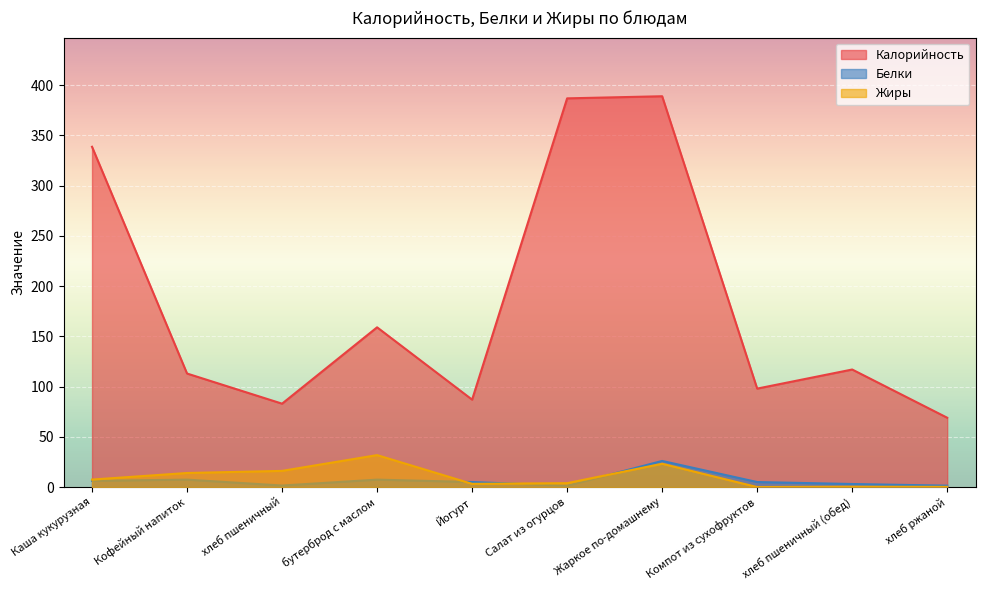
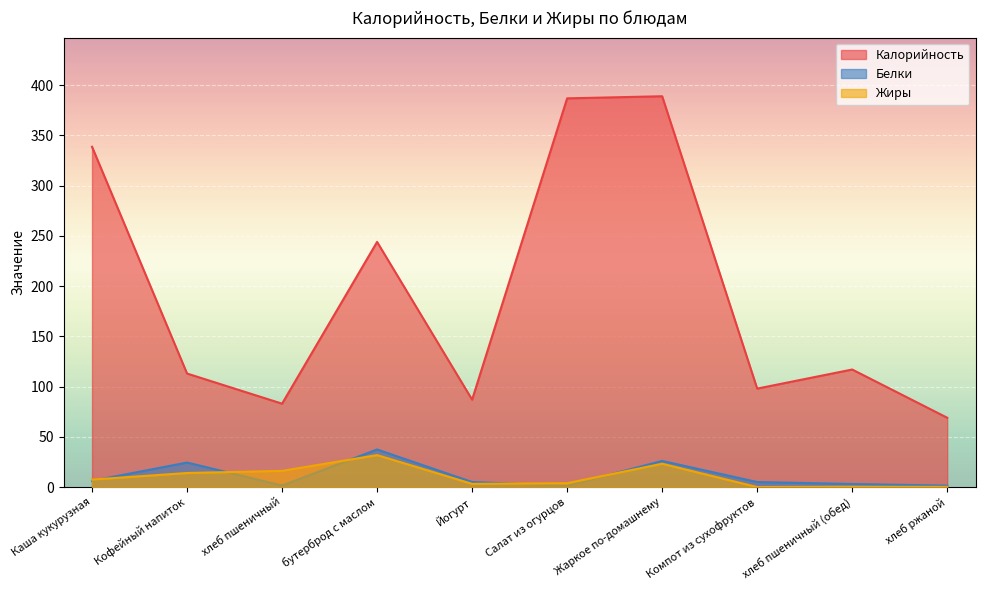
  {
    "Калорийность": {
      "Каша кукурузная": 339,
      "Кофейный напиток": 113,
      "хлеб пшеничный": 83,
-     "бутерброд с маслом": 159,
+     "бутерброд с маслом": 244,
      "Йогурт": 87,
      "Салат из огурцов": 387,
      "Жаркое по-домашнему": 389,
      "Компот из сухофруктов": 98,
      "хлеб пшеничный (обед)": 117,
      "хлеб ржаной": 69
    },
    "Белки": {
-     "Кофейный напиток": 7,
+     "Кофейный напиток": 24,
      "хлеб пшеничный": 2,
-     "бутерброд с маслом": 7,
+     "бутерброд с маслом": 37,
      "Жаркое по-домашнему": 26,
      "Компот из сухофруктов": 5,
      "хлеб пшеничный (обед)": 3
    },
    "Жиры": {
      "Кофейный напиток": 14,
      "хлеб пшеничный": 16,
      "бутерброд с маслом": 32,
      "Жаркое по-домашнему": 23,
      "Компот из сухофруктов": 0,
      "хлеб пшеничный (обед)": 0
    }
  }
